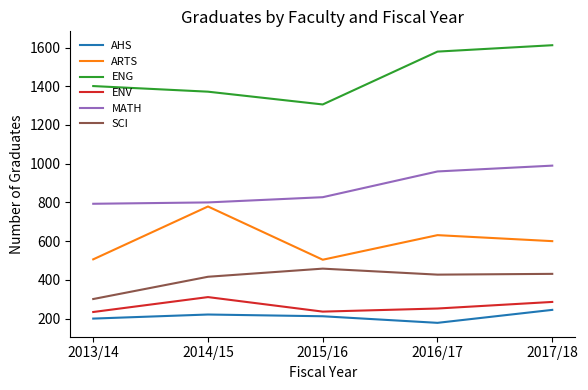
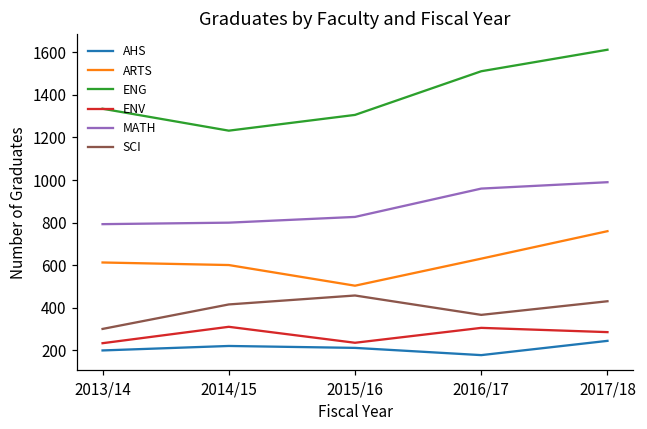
  {
    "AHS": {
      "2013/14": 200,
      "2014/15": 220,
      "2015/16": 210,
      "2016/17": 180,
      "2017/18": 250
    },
    "ARTS": {
-     "2013/14": 510,
-     "2014/15": 780,
+     "2013/14": 610,
+     "2014/15": 600,
      "2015/16": 500,
      "2016/17": 630,
-     "2017/18": 600
+     "2017/18": 760
    },
    "ENG": {
-     "2013/14": 1400,
-     "2014/15": 1370,
+     "2013/14": 1340,
+     "2014/15": 1230,
      "2015/16": 1310,
-     "2016/17": 1580,
+     "2016/17": 1510,
      "2017/18": 1610
    },
    "ENV": {
      "2013/14": 230,
      "2014/15": 310,
      "2015/16": 240,
-     "2016/17": 250,
+     "2016/17": 310,
      "2017/18": 290
    },
    "MATH": {
      "2013/14": 790,
      "2014/15": 800,
      "2015/16": 830,
      "2016/17": 960,
      "2017/18": 990
    },
    "SCI": {
      "2013/14": 300,
      "2014/15": 420,
      "2015/16": 460,
-     "2016/17": 430,
+     "2016/17": 370,
      "2017/18": 430
    }
  }
